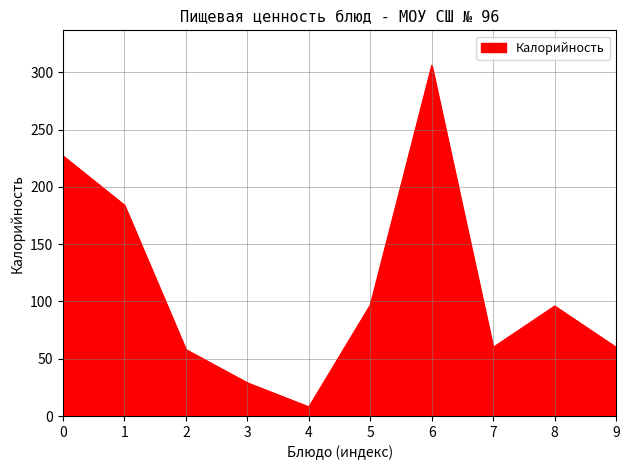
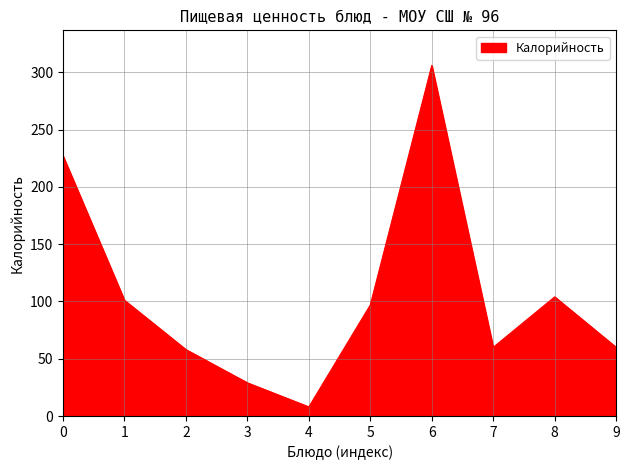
  {
    "0": 227,
-   "1": 184,
+   "1": 101,
    "2": 58,
    "3": 29,
    "4": 8,
    "5": 97,
    "6": 306,
    "7": 60,
-   "8": 96,
+   "8": 104,
    "9": 60
  }
